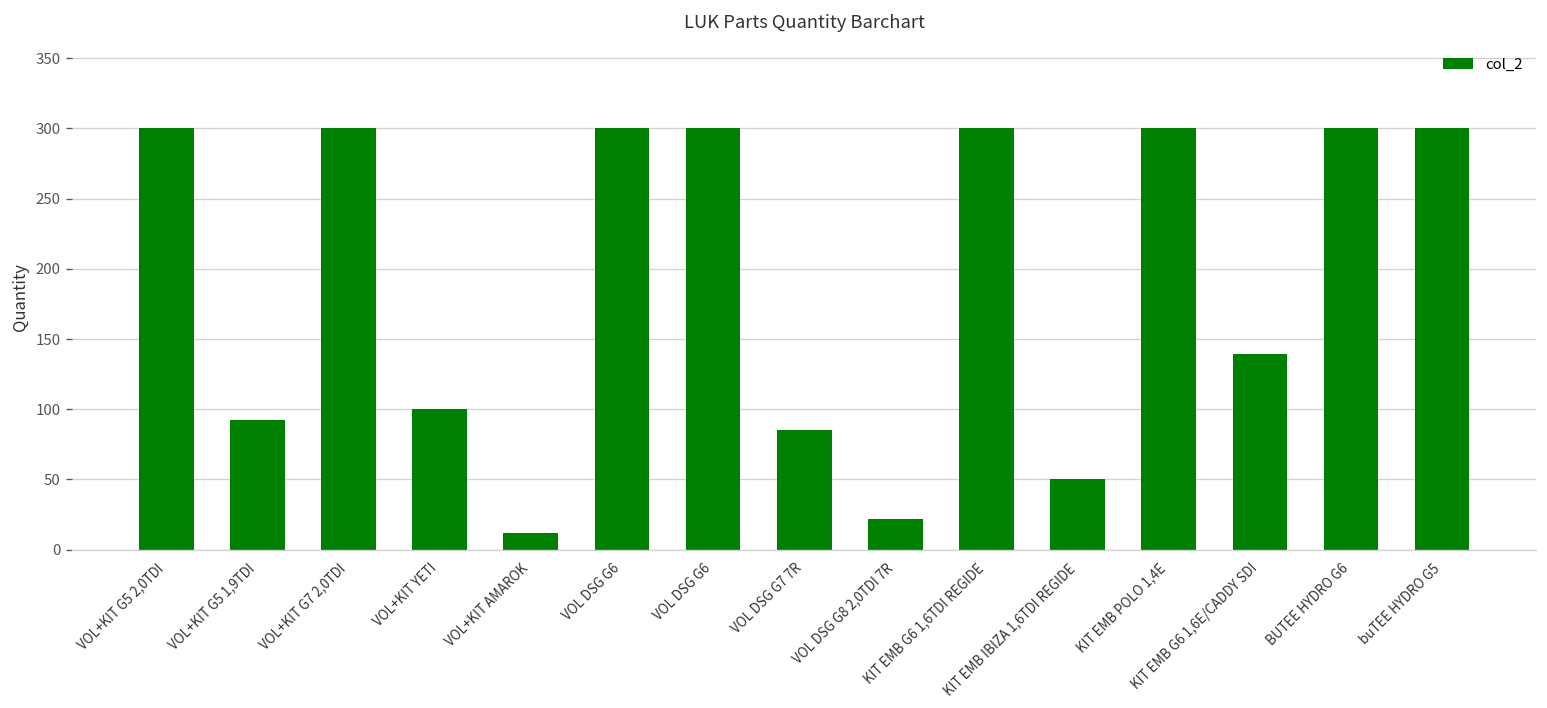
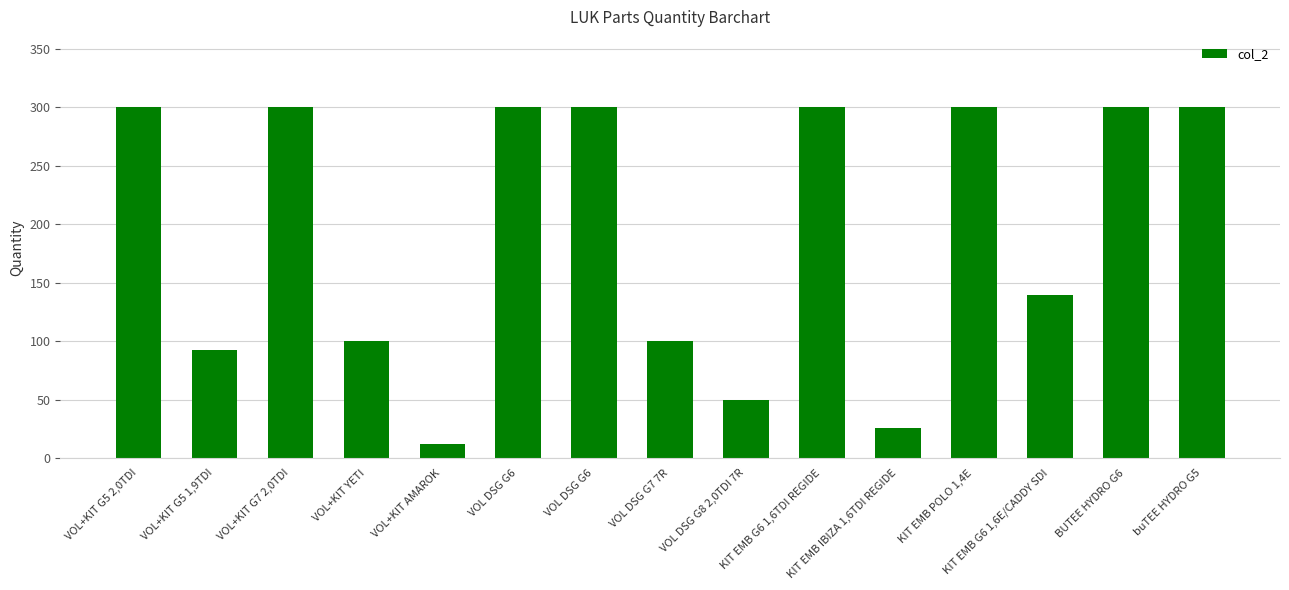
  {
    "VOL+KIT G5 2,0TDI": 300,
    "VOL+KIT G5 1,9TDI": 92,
    "VOL+KIT G7 2,0TDI": 300,
    "VOL+KIT YETI": 100,
    "VOL+KIT AMAROK": 12,
-   "VOL DSG G7 7R": 85,
-   "VOL DSG G8 2,0TDI 7R": 22,
+   "VOL DSG G7 7R": 100,
+   "VOL DSG G8 2,0TDI 7R": 50,
    "KIT EMB G6 1,6TDI REGIDE": 300,
-   "KIT EMB IBIZA 1,6TDI REGIDE": 50,
+   "KIT EMB IBIZA 1,6TDI REGIDE": 26,
    "KIT EMB POLO 1,4E": 300,
    "KIT EMB G6 1,6E/CADDY SDI": 139,
    "BUTEE HYDRO G6": 300,
    "buTEE HYDRO G5": 300
  }
